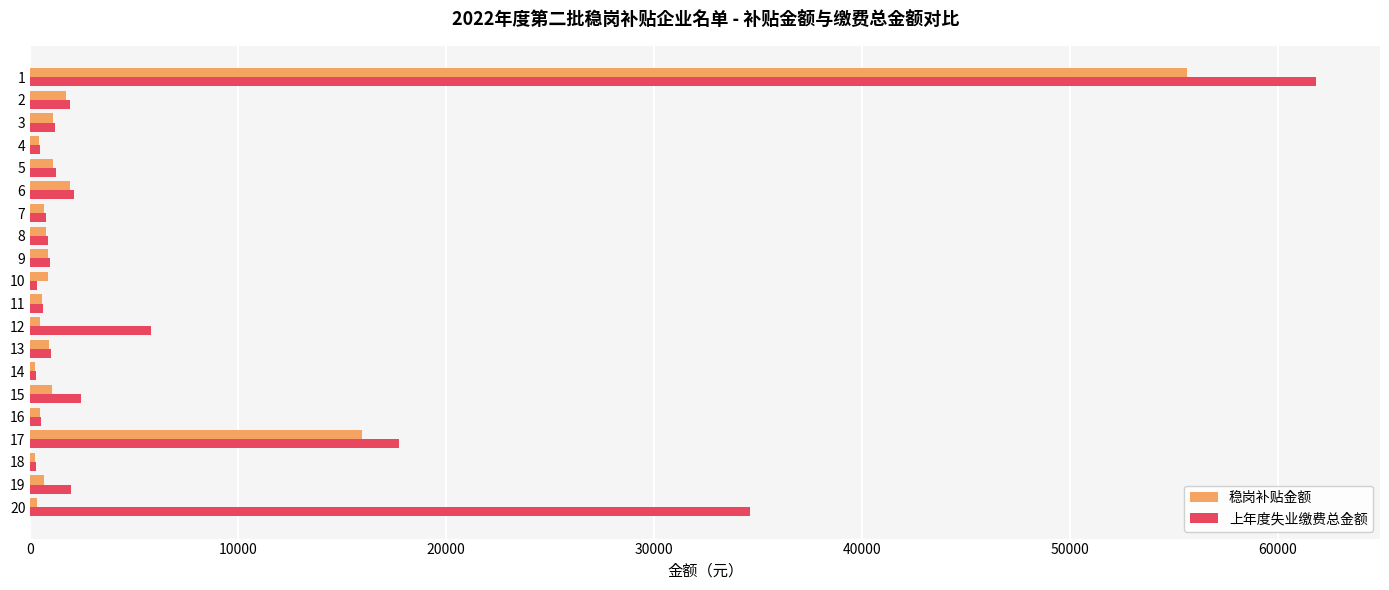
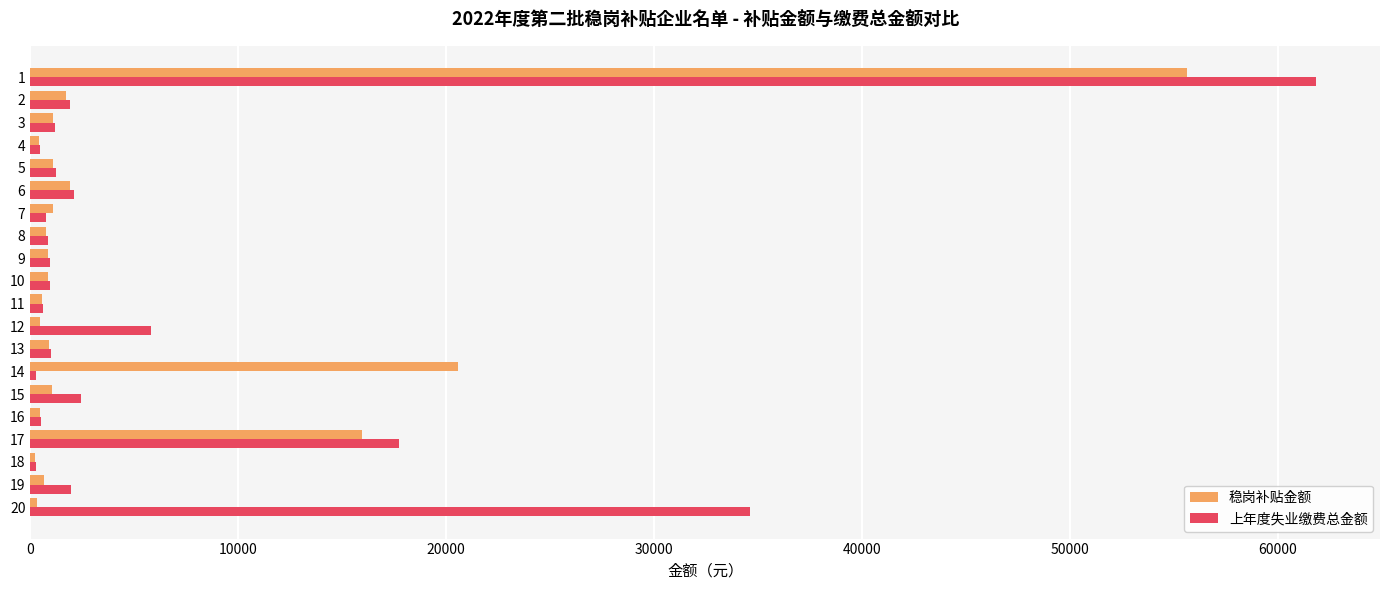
  {
    "稳岗补贴金额": {
      "1": 55600,
      "2": 1700,
      "3": 1100,
      "4": 400,
      "5": 1100,
      "6": 1900,
-     "7": 700,
+     "7": 1100,
      "8": 700,
      "9": 800,
      "10": 900,
      "11": 600,
      "12": 500,
      "13": 900,
-     "14": 200,
+     "14": 20500,
      "15": 1100,
      "16": 500,
      "17": 15900,
      "18": 200,
      "19": 700,
      "20": 300
    },
    "上年度失业缴费总金额": {
      "1": 61800,
      "2": 1900,
      "3": 1200,
      "4": 400,
      "5": 1200,
      "6": 2100,
      "7": 700,
      "8": 800,
      "9": 900,
-     "10": 300,
+     "10": 1000,
      "11": 600,
      "12": 5800,
      "13": 1000,
      "14": 300,
      "15": 2400,
      "16": 500,
      "17": 17700,
      "18": 300,
      "19": 2000,
      "20": 34600
    }
  }
